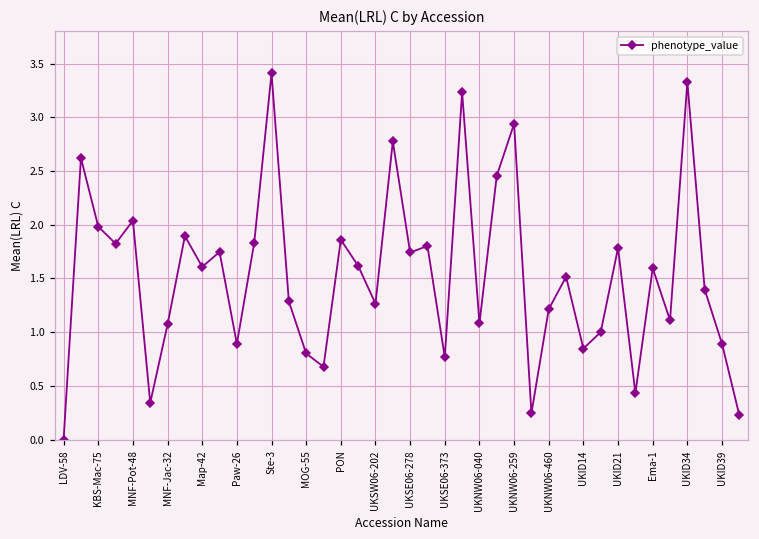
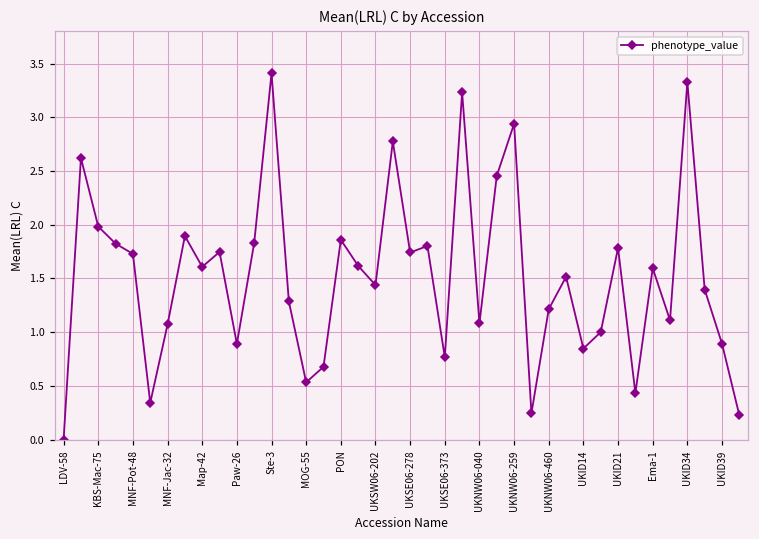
  {
    "LDV-58": 0.0,
    "KBS-Mac-75": 2.0,
-   "MNF-Pot-48": 2.0,
+   "MNF-Pot-48": 1.7,
    "MNF-Jac-32": 1.1,
    "Map-42": 1.6,
    "Paw-26": 0.9,
    "Ste-3": 3.4,
-   "MOG-55": 0.8,
+   "MOG-55": 0.5,
    "PON": 1.9,
-   "UKSW06-202": 1.3,
+   "UKSW06-202": 1.4,
    "UKSE06-278": 1.7,
    "UKSE06-373": 0.8,
    "UKNW06-040": 1.1,
    "UKNW06-259": 2.9,
    "UKNW06-460": 1.2,
    "UKID14": 0.8,
    "UKID21": 1.8,
    "Ema-1": 1.6,
    "UKID34": 3.3,
    "UKID39": 0.9
  }
